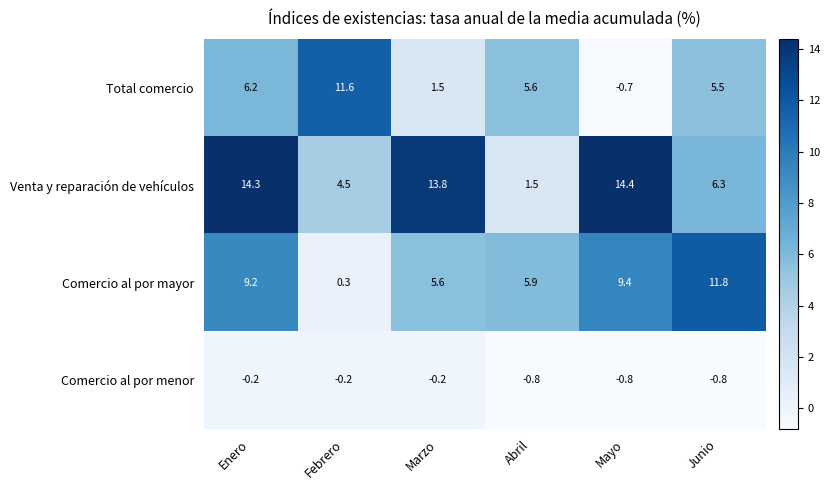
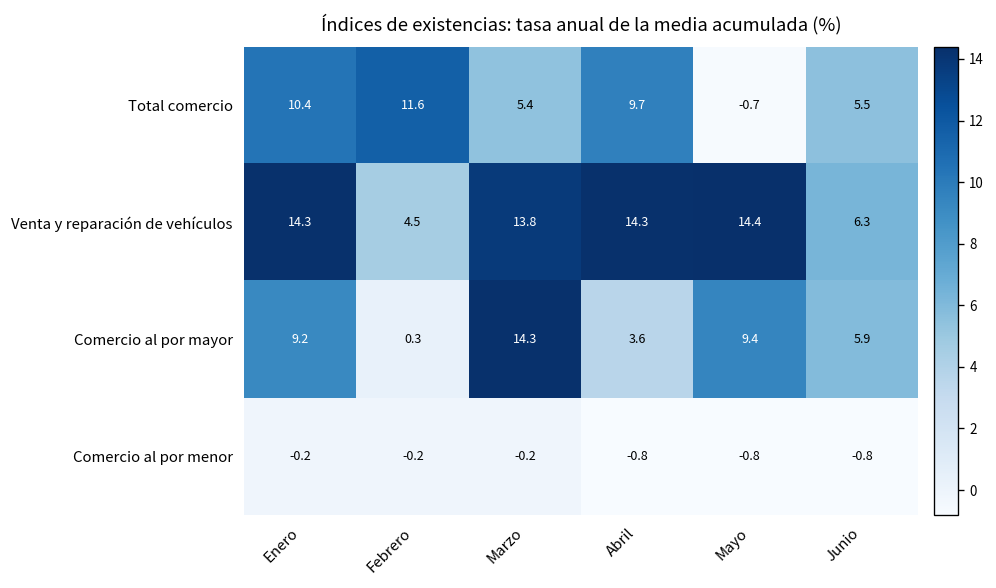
  {
    "Total comercio": {
-     "Enero": 6.2,
+     "Enero": 10.4,
      "Febrero": 11.6,
-     "Marzo": 1.5,
-     "Abril": 5.6,
+     "Marzo": 5.4,
+     "Abril": 9.7,
      "Mayo": -0.7,
      "Junio": 5.5
    },
    "Venta y reparación de vehículos": {
      "Enero": 14.3,
      "Febrero": 4.5,
      "Marzo": 13.8,
-     "Abril": 1.5,
+     "Abril": 14.3,
      "Mayo": 14.4,
      "Junio": 6.3
    },
    "Comercio al por mayor": {
      "Enero": 9.2,
      "Febrero": 0.3,
-     "Marzo": 5.6,
-     "Abril": 5.9,
+     "Marzo": 14.3,
+     "Abril": 3.6,
      "Mayo": 9.4,
-     "Junio": 11.8
+     "Junio": 5.9
    },
    "Comercio al por menor": {
      "Enero": -0.2,
      "Febrero": -0.2,
      "Marzo": -0.2,
      "Abril": -0.8,
      "Mayo": -0.8,
      "Junio": -0.8
    }
  }
